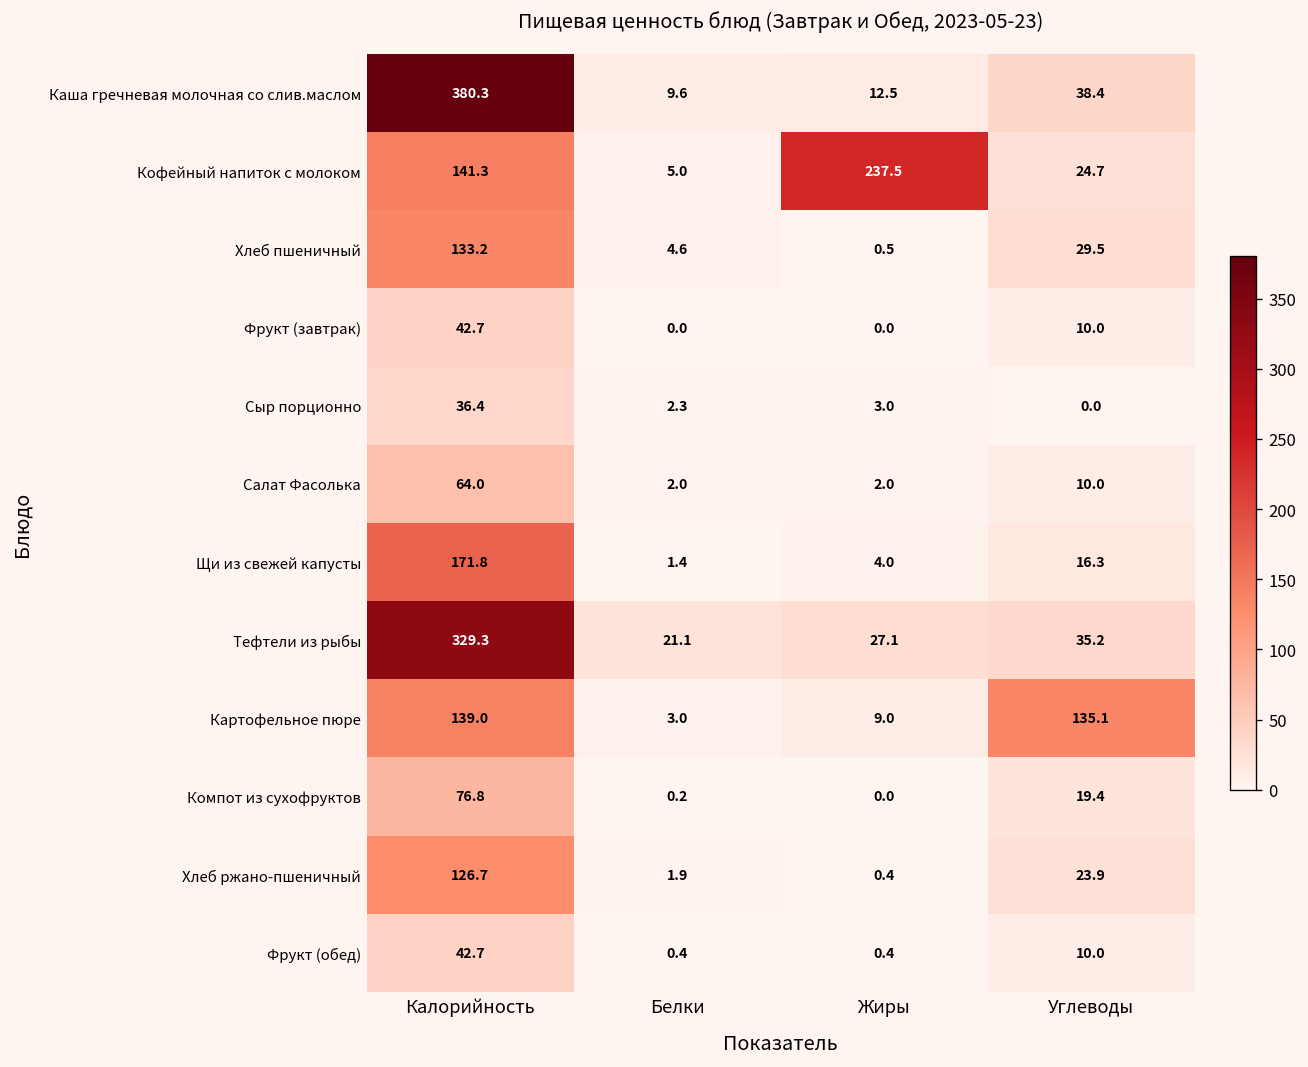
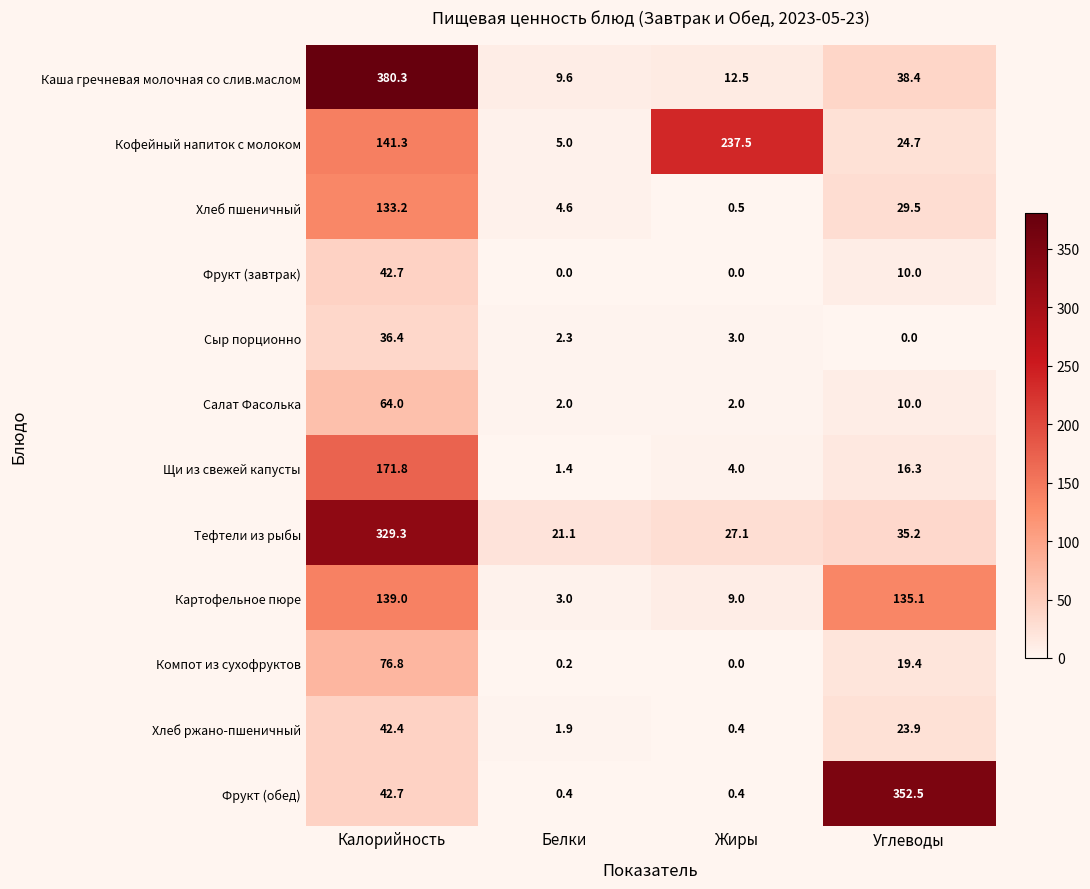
  {
    "Каша гречневая молочная со слив.маслом": {
      "Калорийность": 380.3,
      "Белки": 9.6,
      "Жиры": 12.5,
      "Углеводы": 38.4
    },
    "Кофейный напиток с молоком": {
      "Калорийность": 141.3,
      "Белки": 5.0,
      "Жиры": 237.5,
      "Углеводы": 24.7
    },
    "Хлеб пшеничный": {
      "Калорийность": 133.2,
      "Белки": 4.6,
      "Жиры": 0.5,
      "Углеводы": 29.5
    },
    "Фрукт (завтрак)": {
      "Калорийность": 42.7,
      "Белки": 0.0,
      "Жиры": 0.0,
      "Углеводы": 10.0
    },
    "Сыр порционно": {
      "Калорийность": 36.4,
      "Белки": 2.3,
      "Жиры": 3.0,
      "Углеводы": 0.0
    },
    "Салат Фасолька": {
      "Калорийность": 64.0,
      "Белки": 2.0,
      "Жиры": 2.0,
      "Углеводы": 10.0
    },
    "Щи из свежей капусты": {
      "Калорийность": 171.8,
      "Белки": 1.4,
      "Жиры": 4.0,
      "Углеводы": 16.3
    },
    "Тефтели из рыбы": {
      "Калорийность": 329.3,
      "Белки": 21.1,
      "Жиры": 27.1,
      "Углеводы": 35.2
    },
    "Картофельное пюре": {
      "Калорийность": 139.0,
      "Белки": 3.0,
      "Жиры": 9.0,
      "Углеводы": 135.1
    },
    "Компот из сухофруктов": {
      "Калорийность": 76.8,
      "Белки": 0.2,
      "Жиры": 0.0,
      "Углеводы": 19.4
    },
    "Хлеб ржано-пшеничный": {
-     "Калорийность": 126.7,
+     "Калорийность": 42.4,
      "Белки": 1.9,
      "Жиры": 0.4,
      "Углеводы": 23.9
    },
    "Фрукт (обед)": {
      "Калорийность": 42.7,
      "Белки": 0.4,
      "Жиры": 0.4,
-     "Углеводы": 10.0
+     "Углеводы": 352.5
    }
  }
